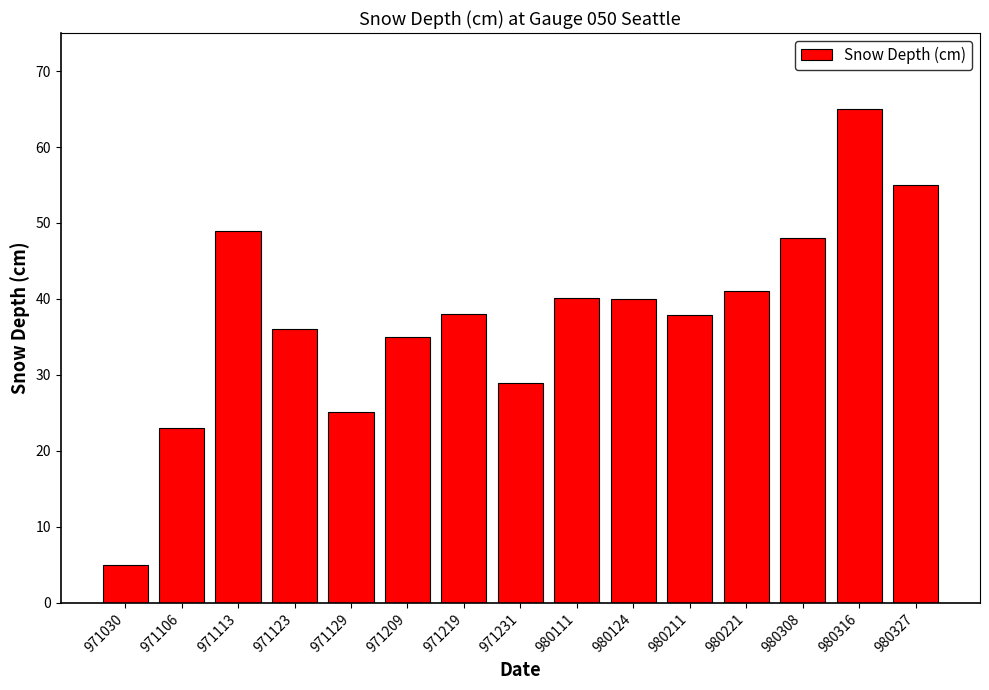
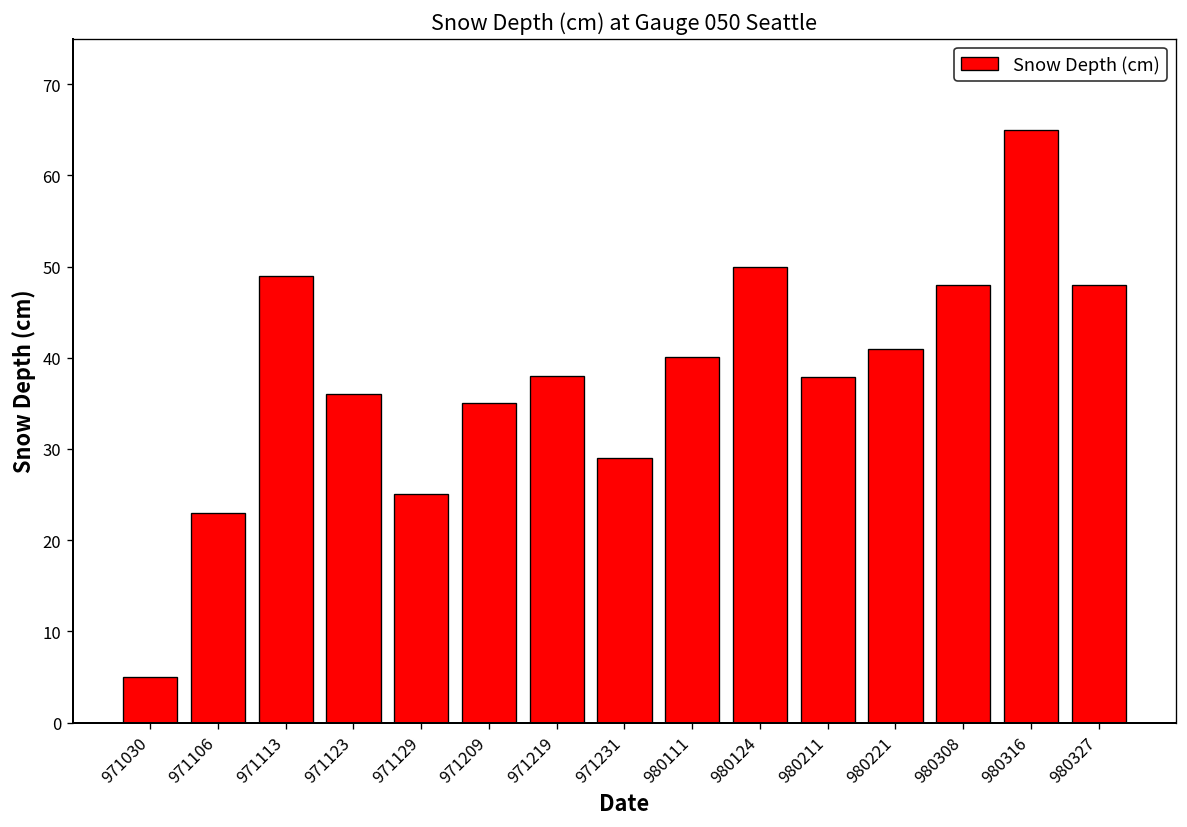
  {
    "971030": 5,
    "971106": 23,
    "971113": 49,
    "971123": 36,
    "971129": 25,
    "971209": 35,
    "971219": 38,
    "971231": 29,
    "980111": 40,
-   "980124": 40,
+   "980124": 50,
    "980211": 38,
    "980221": 41,
    "980308": 48,
    "980316": 65,
-   "980327": 55
+   "980327": 48
  }
